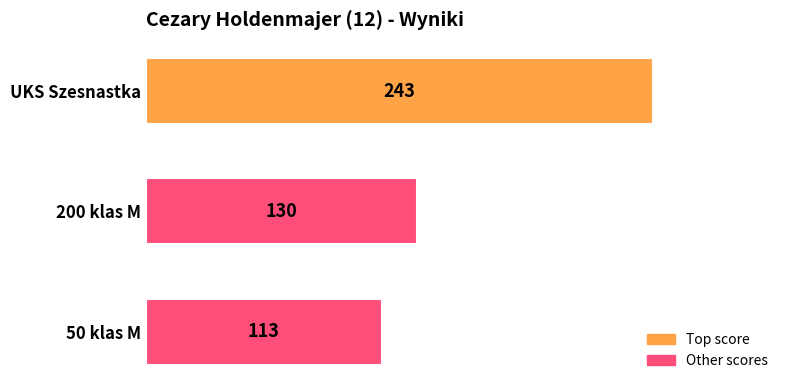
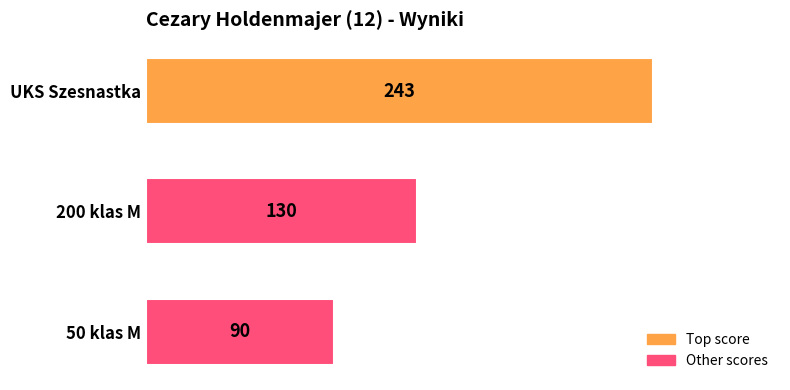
  {
    "UKS Szesnastka": 243,
    "200 klas M": 130,
-   "50 klas M": 113
+   "50 klas M": 90
  }
